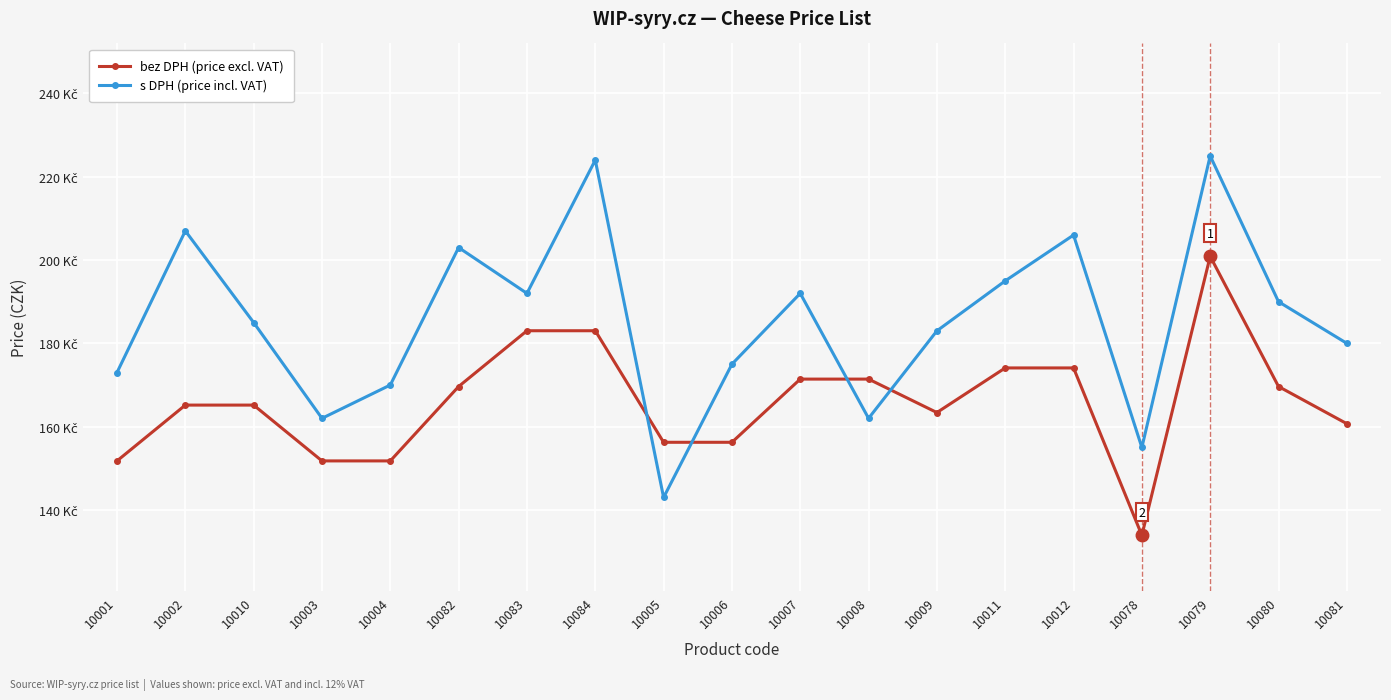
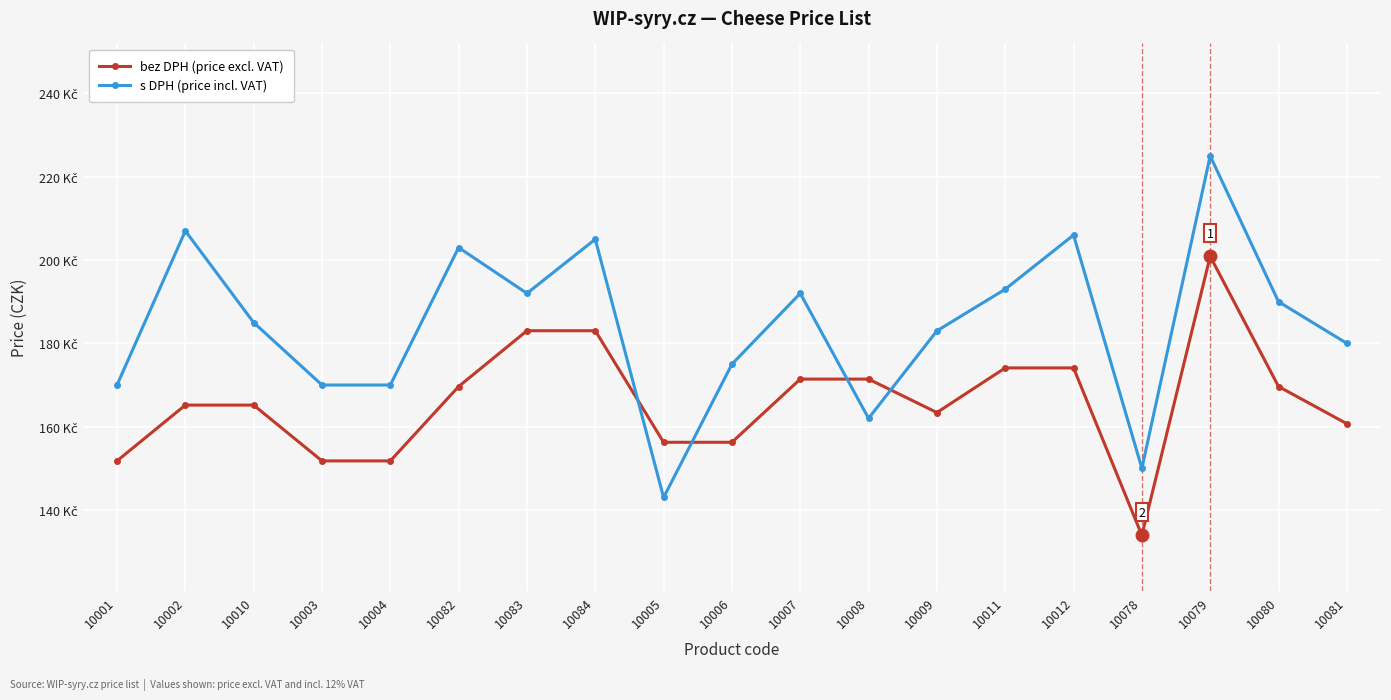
  {
    "s DPH (price incl. VAT)": {
-     "10001": "173 Kč",
+     "10001": "170 Kč",
      "10002": "207 Kč",
      "10010": "185 Kč",
-     "10003": "162 Kč",
+     "10003": "170 Kč",
      "10004": "170 Kč",
      "10082": "203 Kč",
      "10083": "192 Kč",
-     "10084": "224 Kč",
+     "10084": "205 Kč",
      "10005": "143 Kč",
      "10006": "175 Kč",
      "10007": "192 Kč",
      "10008": "162 Kč",
      "10009": "183 Kč",
-     "10011": "195 Kč",
+     "10011": "193 Kč",
      "10012": "206 Kč",
-     "10078": "155 Kč",
+     "10078": "150 Kč",
      "10079": "225 Kč",
      "10080": "190 Kč",
      "10081": "180 Kč"
    }
  }
